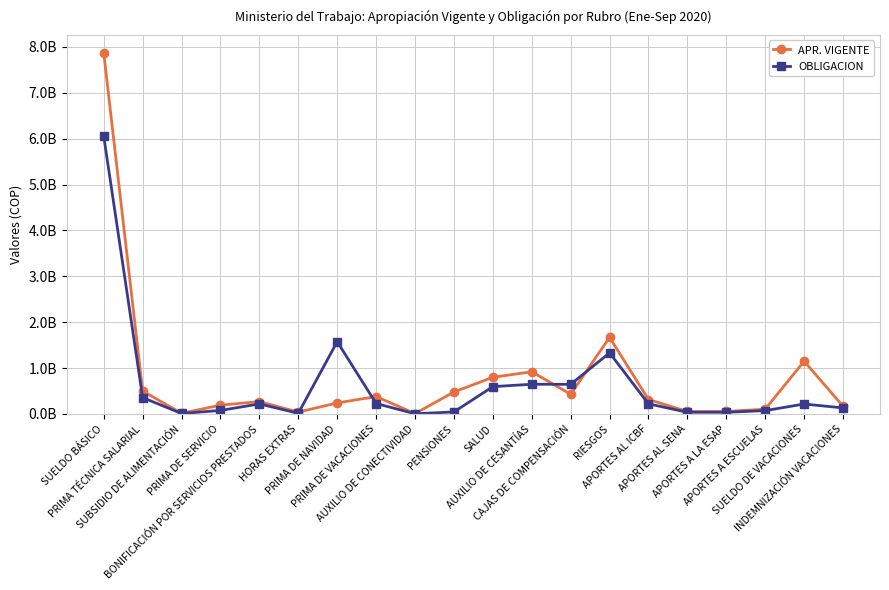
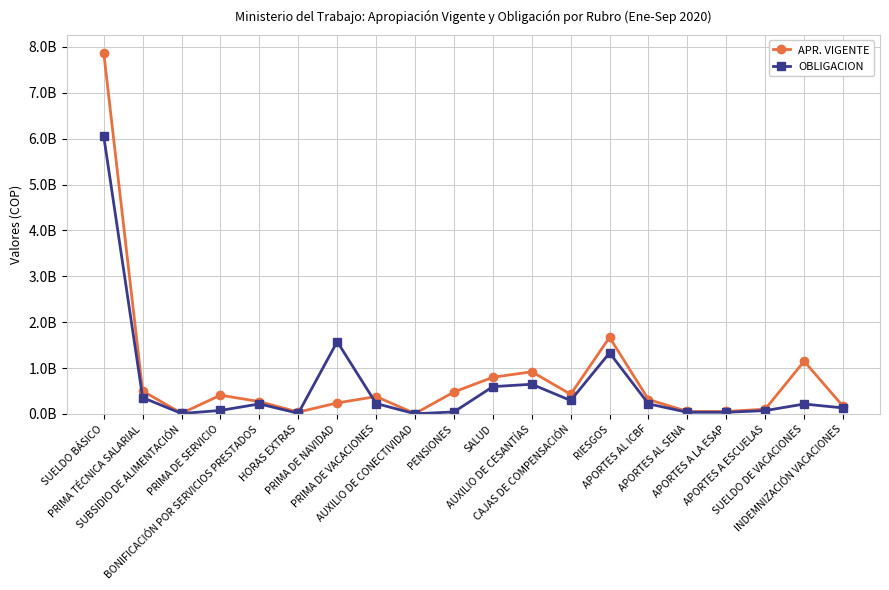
  {
    "APR. VIGENTE": {
      "SUELDO BÁSICO": 7900000000,
      "PRIMA TÉCNICA SALARIAL": 500000000,
-     "PRIMA DE SERVICIO": 200000000,
+     "PRIMA DE SERVICIO": 400000000,
      "PRIMA DE NAVIDAD": 200000000,
      "PRIMA DE VACACIONES": 400000000,
      "PENSIONES": 500000000,
      "SALUD": 800000000,
      "AUXILIO DE CESANTÍAS": 900000000,
      "CAJAS DE COMPENSACIÓN": 400000000,
      "RIESGOS": 1700000000,
      "APORTES AL ICBF": 300000000,
      "SUELDO DE VACACIONES": 1200000000
    },
    "OBLIGACION": {
      "SUELDO BÁSICO": 6100000000,
      "PRIMA TÉCNICA SALARIAL": 400000000,
      "PRIMA DE SERVICIO": 100000000,
      "PRIMA DE NAVIDAD": 1600000000,
      "PRIMA DE VACACIONES": 200000000,
      "PENSIONES": 0,
      "SALUD": 600000000,
      "AUXILIO DE CESANTÍAS": 600000000,
-     "CAJAS DE COMPENSACIÓN": 600000000,
+     "CAJAS DE COMPENSACIÓN": 300000000,
      "RIESGOS": 1300000000,
      "APORTES AL ICBF": 200000000,
      "SUELDO DE VACACIONES": 200000000
    }
  }
